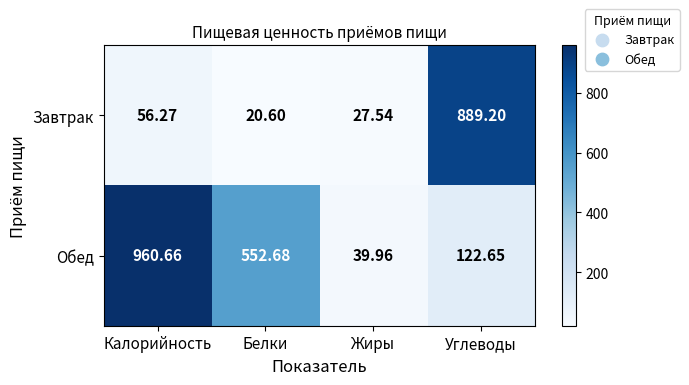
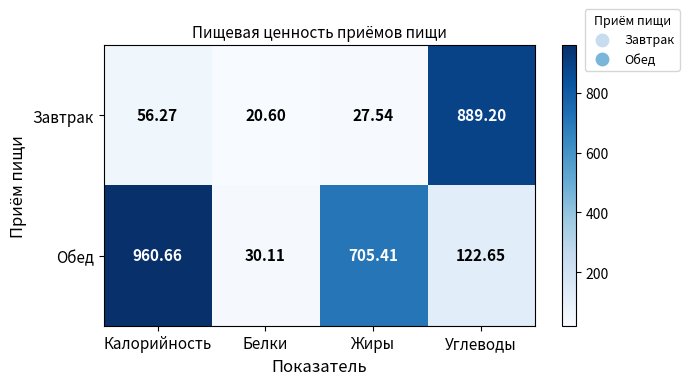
  {
    "Завтрак": {
      "Калорийность": 56.27,
      "Белки": 20.60,
      "Жиры": 27.54,
      "Углеводы": 889.20
    },
    "Обед": {
      "Калорийность": 960.66,
-     "Белки": 552.68,
-     "Жиры": 39.96,
+     "Белки": 30.11,
+     "Жиры": 705.41,
      "Углеводы": 122.65
    }
  }
